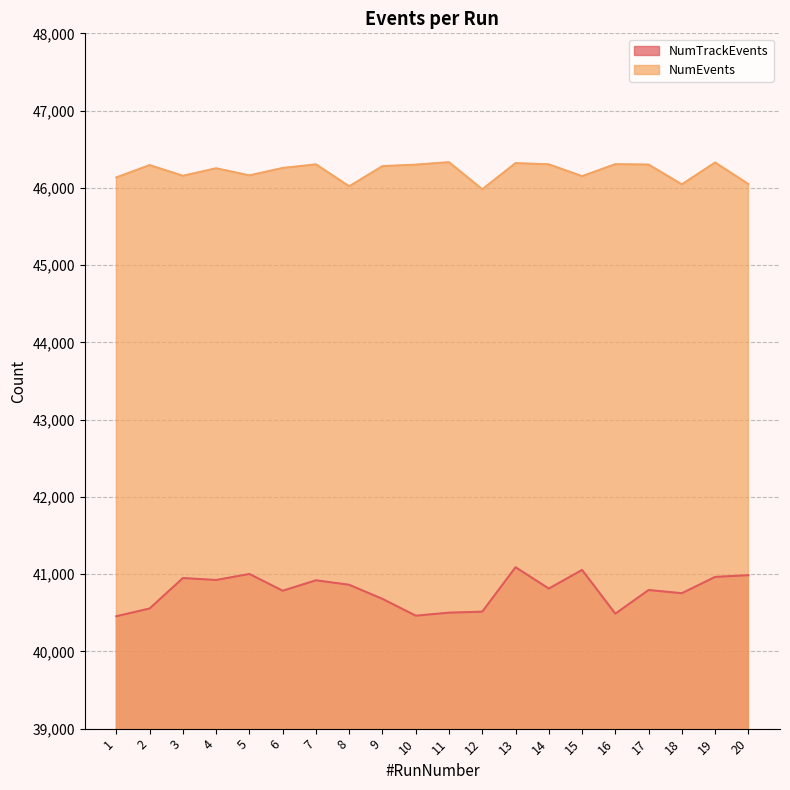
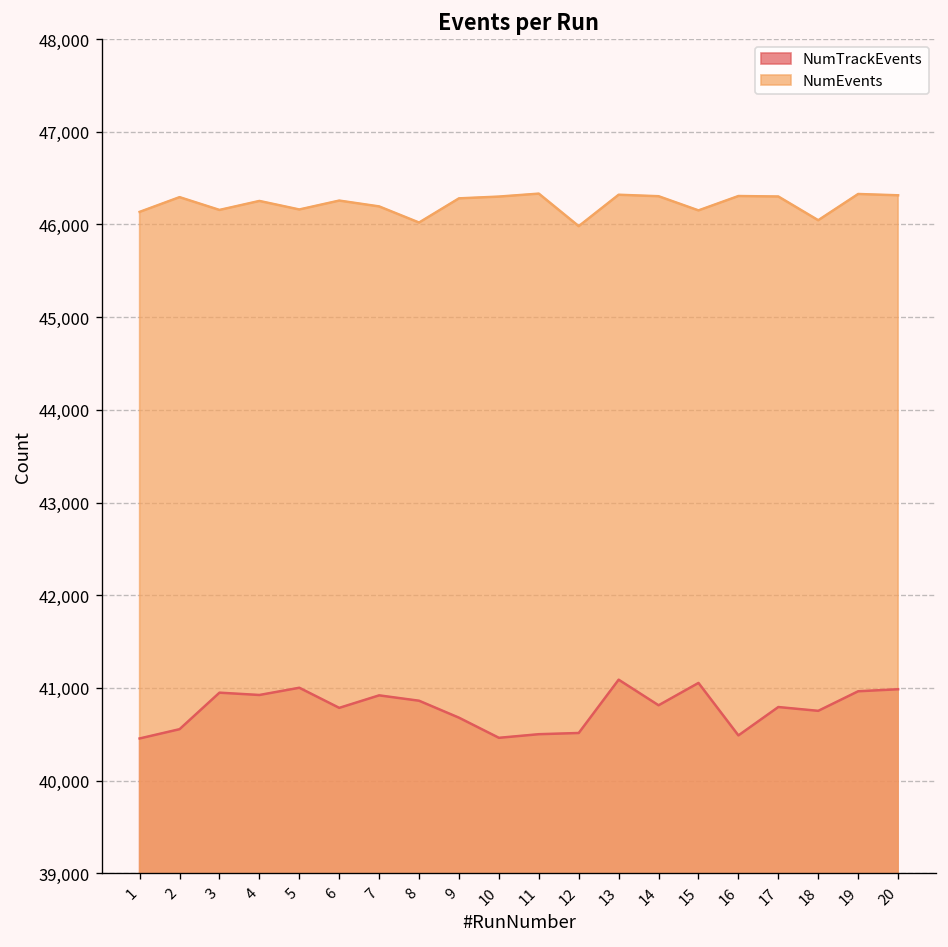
  {
    "NumTrackEvents": {
      "1": "40,500",
      "2": "40,600",
      "3": "40,900",
      "4": "40,900",
      "5": "41,000",
      "6": "40,800",
      "7": "40,900",
      "8": "40,900",
      "9": "40,700",
      "10": "40,500",
      "11": "40,500",
      "12": "40,500",
      "13": "41,100",
      "14": "40,800",
      "15": "41,100",
      "16": "40,500",
      "17": "40,800",
      "18": "40,800",
      "19": "41,000",
      "20": "41,000"
    },
    "NumEvents": {
      "1": "46,100",
      "2": "46,300",
      "3": "46,200",
      "4": "46,300",
      "5": "46,200",
      "6": "46,300",
-     "7": "46,300",
+     "7": "46,200",
      "8": "46,000",
      "9": "46,300",
      "10": "46,300",
      "11": "46,300",
      "12": "46,000",
      "13": "46,300",
      "14": "46,300",
      "15": "46,200",
      "16": "46,300",
      "17": "46,300",
      "18": "46,000",
      "19": "46,300",
-     "20": "46,000"
+     "20": "46,300"
    }
  }
